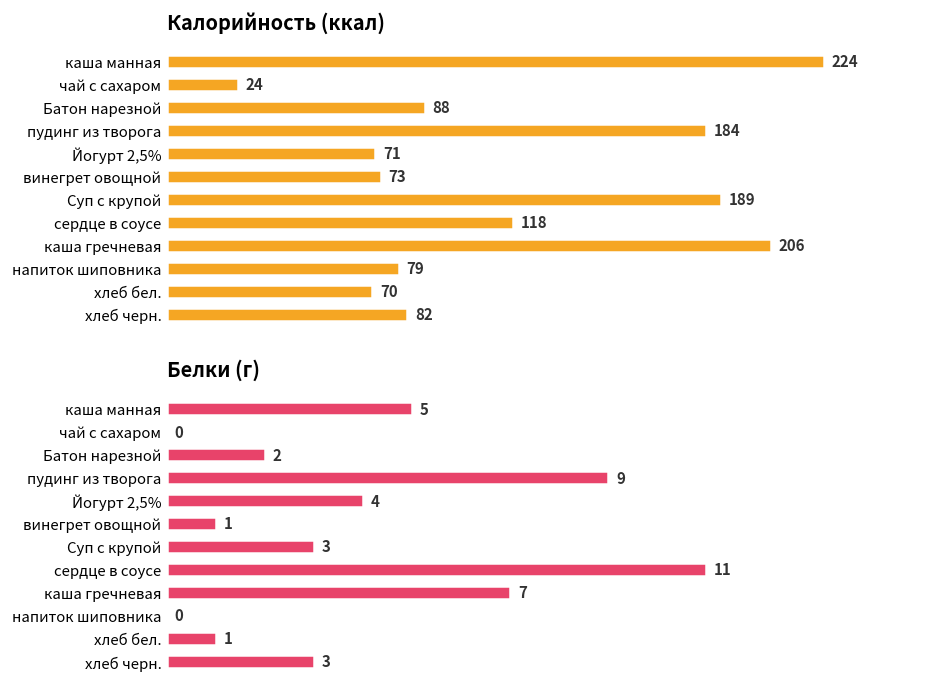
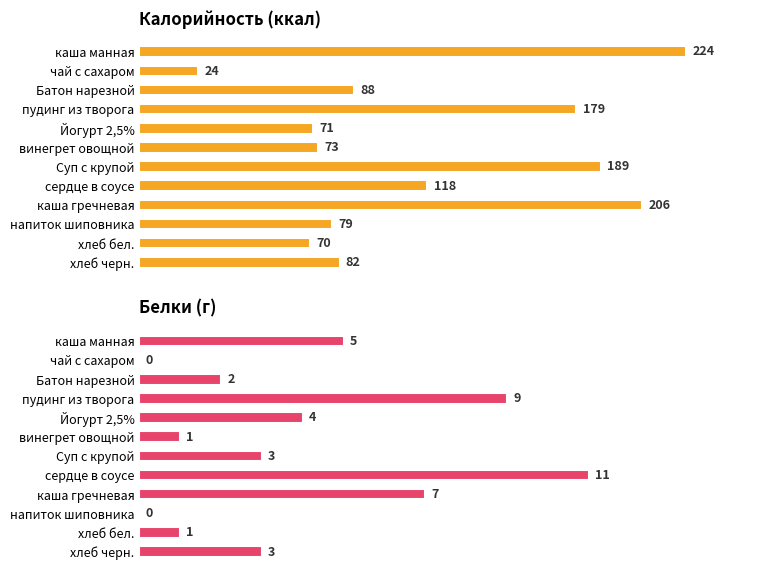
  {
    "Калорийность (ккал)": {
      "каша манная": 224,
      "чай с сахаром": 24,
      "Батон нарезной": 88,
-     "пудинг из творога": 184,
+     "пудинг из творога": 179,
      "Йогурт 2,5%": 71,
      "винегрет овощной": 73,
      "Суп с крупой": 189,
      "сердце в соусе": 118,
      "каша гречневая": 206,
      "напиток шиповника": 79,
      "хлеб бел.": 70,
      "хлеб черн.": 82
    },
    "Белки (г)": {
      "каша манная": 5,
      "чай с сахаром": 0,
      "Батон нарезной": 2,
      "пудинг из творога": 9,
      "Йогурт 2,5%": 4,
      "винегрет овощной": 1,
      "Суп с крупой": 3,
      "сердце в соусе": 11,
      "каша гречневая": 7,
      "напиток шиповника": 0,
      "хлеб бел.": 1,
      "хлеб черн.": 3
    }
  }
